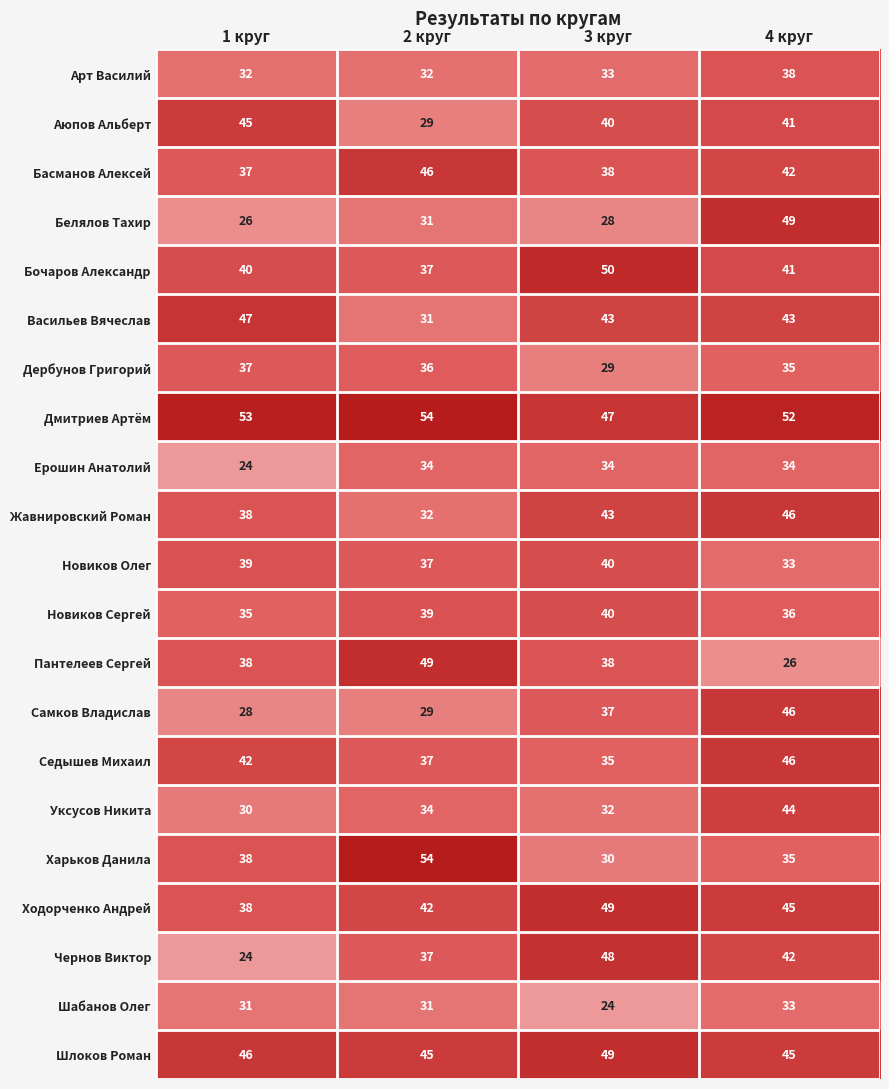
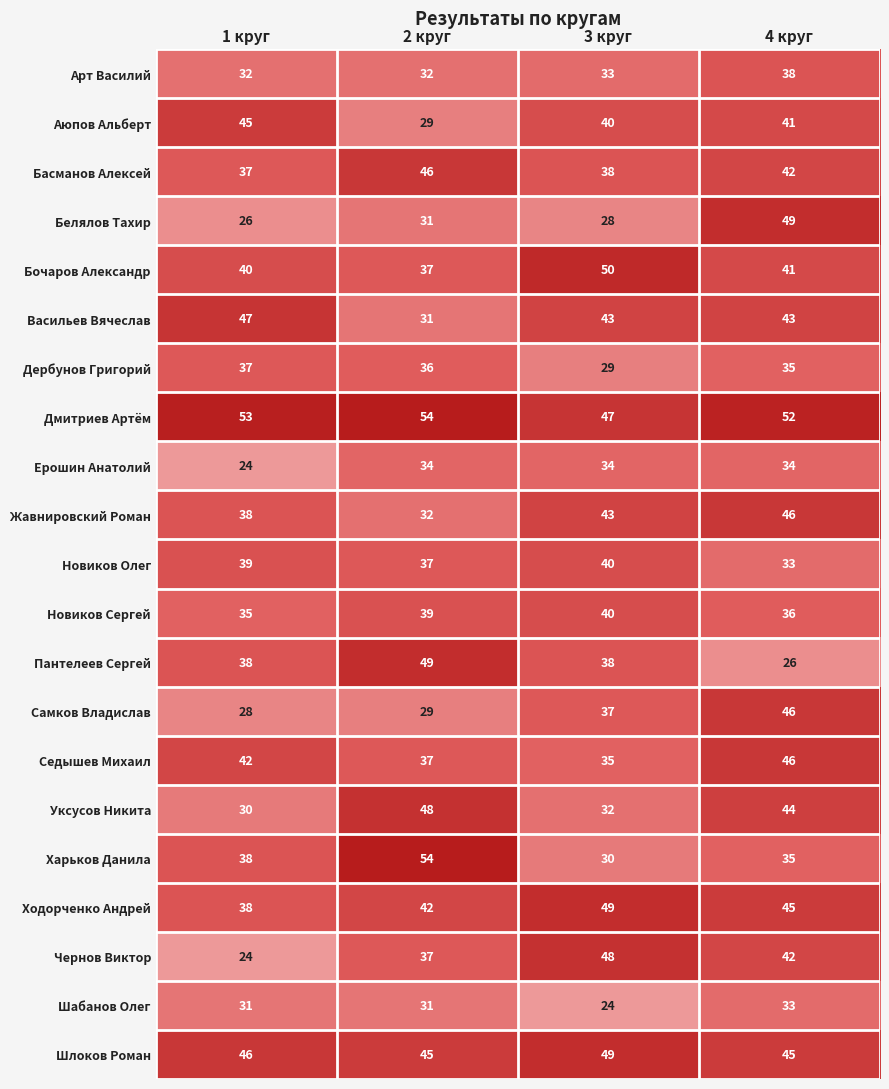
  {
    "Арт Василий": {
      "1 круг": 32,
      "2 круг": 32,
      "3 круг": 33,
      "4 круг": 38
    },
    "Аюпов Альберт": {
      "1 круг": 45,
      "2 круг": 29,
      "3 круг": 40,
      "4 круг": 41
    },
    "Басманов Алексей": {
      "1 круг": 37,
      "2 круг": 46,
      "3 круг": 38,
      "4 круг": 42
    },
    "Белялов Тахир": {
      "1 круг": 26,
      "2 круг": 31,
      "3 круг": 28,
      "4 круг": 49
    },
    "Бочаров Александр": {
      "1 круг": 40,
      "2 круг": 37,
      "3 круг": 50,
      "4 круг": 41
    },
    "Васильев Вячеслав": {
      "1 круг": 47,
      "2 круг": 31,
      "3 круг": 43,
      "4 круг": 43
    },
    "Дербунов Григорий": {
      "1 круг": 37,
      "2 круг": 36,
      "3 круг": 29,
      "4 круг": 35
    },
    "Дмитриев Артём": {
      "1 круг": 53,
      "2 круг": 54,
      "3 круг": 47,
      "4 круг": 52
    },
    "Ерошин Анатолий": {
      "1 круг": 24,
      "2 круг": 34,
      "3 круг": 34,
      "4 круг": 34
    },
    "Жавнировский Роман": {
      "1 круг": 38,
      "2 круг": 32,
      "3 круг": 43,
      "4 круг": 46
    },
    "Новиков Олег": {
      "1 круг": 39,
      "2 круг": 37,
      "3 круг": 40,
      "4 круг": 33
    },
    "Новиков Сергей": {
      "1 круг": 35,
      "2 круг": 39,
      "3 круг": 40,
      "4 круг": 36
    },
    "Пантелеев Сергей": {
      "1 круг": 38,
      "2 круг": 49,
      "3 круг": 38,
      "4 круг": 26
    },
    "Самков Владислав": {
      "1 круг": 28,
      "2 круг": 29,
      "3 круг": 37,
      "4 круг": 46
    },
    "Седышев Михаил": {
      "1 круг": 42,
      "2 круг": 37,
      "3 круг": 35,
      "4 круг": 46
    },
    "Уксусов Никита": {
      "1 круг": 30,
-     "2 круг": 34,
+     "2 круг": 48,
      "3 круг": 32,
      "4 круг": 44
    },
    "Харьков Данила": {
      "1 круг": 38,
      "2 круг": 54,
      "3 круг": 30,
      "4 круг": 35
    },
    "Ходорченко Андрей": {
      "1 круг": 38,
      "2 круг": 42,
      "3 круг": 49,
      "4 круг": 45
    },
    "Чернов Виктор": {
      "1 круг": 24,
      "2 круг": 37,
      "3 круг": 48,
      "4 круг": 42
    },
    "Шабанов Олег": {
      "1 круг": 31,
      "2 круг": 31,
      "3 круг": 24,
      "4 круг": 33
    },
    "Шлоков Роман": {
      "1 круг": 46,
      "2 круг": 45,
      "3 круг": 49,
      "4 круг": 45
    }
  }
